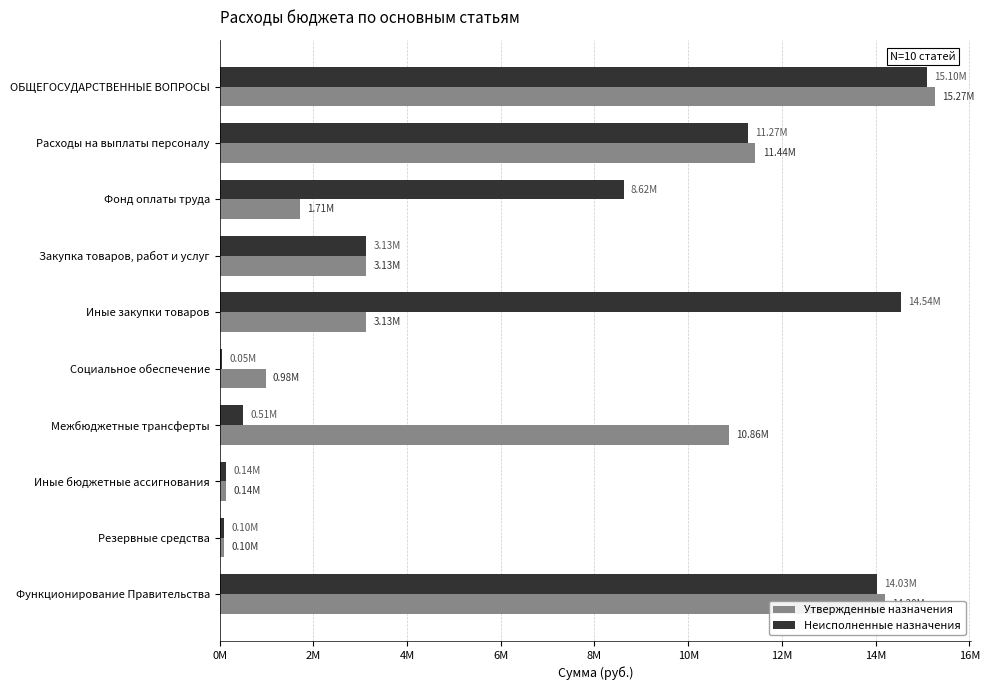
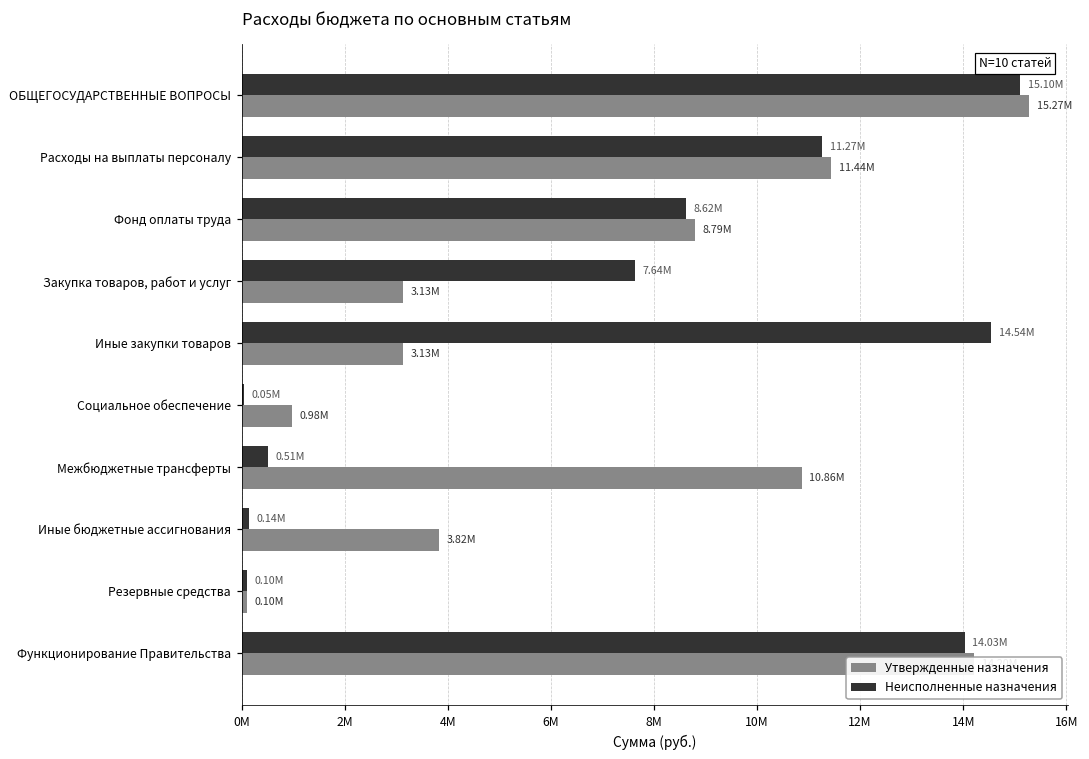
  {
    "Утвержденные назначения": {
      "ОБЩЕГОСУДАРСТВЕННЫЕ ВОПРОСЫ": "15.27M",
      "Расходы на выплаты персоналу": "11.44M",
-     "Фонд оплаты труда": "1.71M",
+     "Фонд оплаты труда": "8.79M",
      "Закупка товаров, работ и услуг": "3.13M",
      "Иные закупки товаров": "3.13M",
      "Социальное обеспечение": "0.98M",
      "Межбюджетные трансферты": "10.86M",
-     "Иные бюджетные ассигнования": "0.14M",
+     "Иные бюджетные ассигнования": "3.82M",
      "Резервные средства": "0.10M"
    },
    "Неисполненные назначения": {
      "ОБЩЕГОСУДАРСТВЕННЫЕ ВОПРОСЫ": "15.10M",
      "Расходы на выплаты персоналу": "11.27M",
      "Фонд оплаты труда": "8.62M",
-     "Закупка товаров, работ и услуг": "3.13M",
+     "Закупка товаров, работ и услуг": "7.64M",
      "Иные закупки товаров": "14.54M",
      "Социальное обеспечение": "0.05M",
      "Межбюджетные трансферты": "0.51M",
      "Иные бюджетные ассигнования": "0.14M",
      "Резервные средства": "0.10M",
      "Функционирование Правительства": "14.03M"
    }
  }
